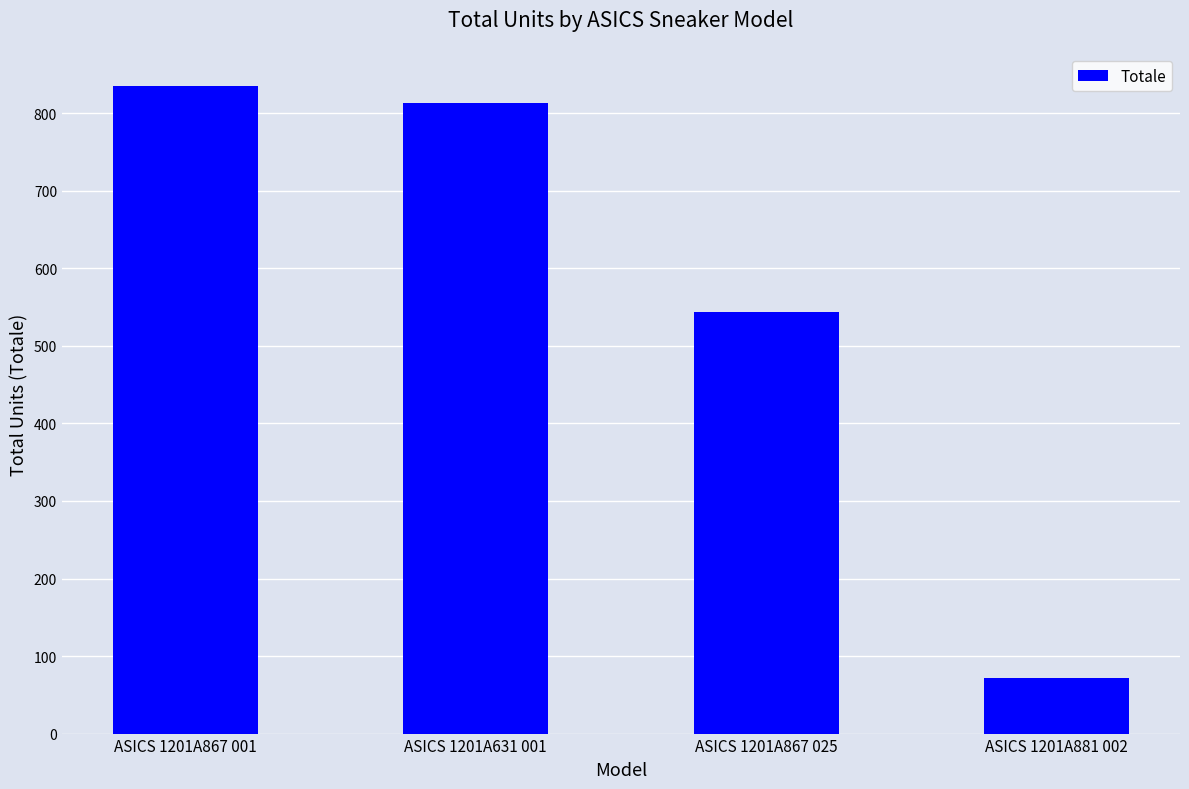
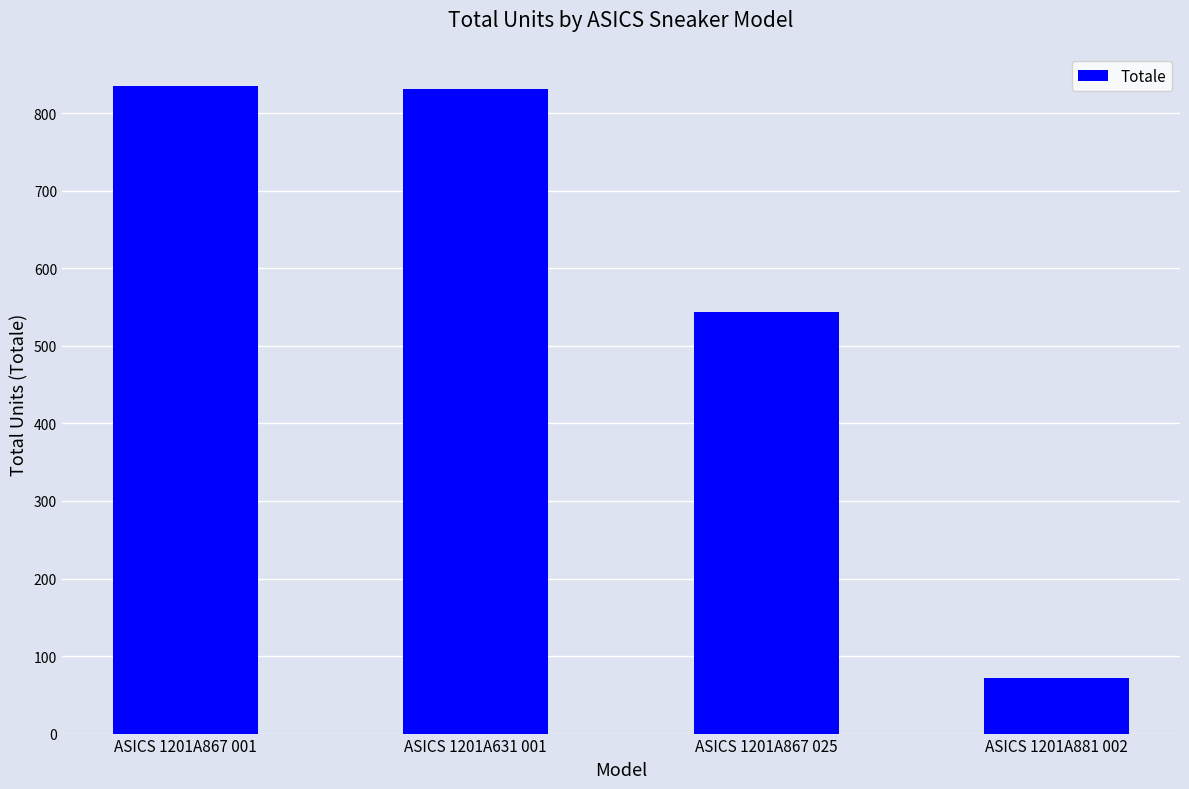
  {
    "ASICS 1201A867 001": 840,
-   "ASICS 1201A631 001": 810,
+   "ASICS 1201A631 001": 830,
    "ASICS 1201A867 025": 540,
    "ASICS 1201A881 002": 70
  }
